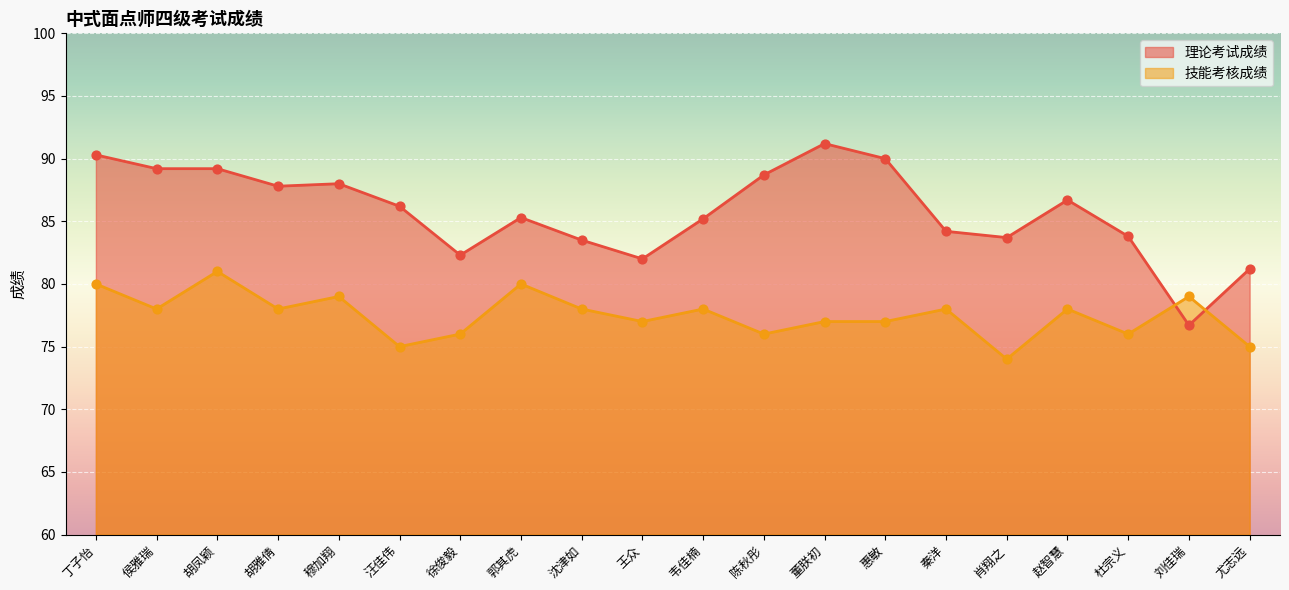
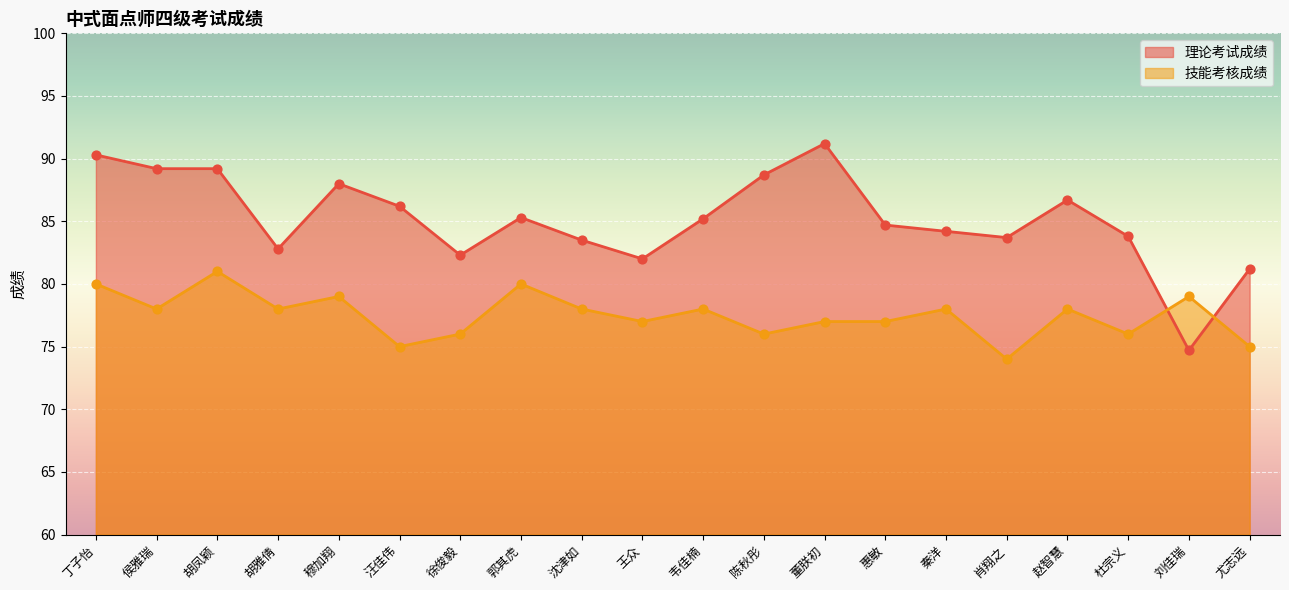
  {
    "理论考试成绩": {
      "丁子怡": 90.3,
      "侯雅瑞": 89.2,
      "胡凤颖": 89.2,
-     "胡雅倩": 87.8,
+     "胡雅倩": 82.8,
      "穆加翔": 88.0,
      "汪佳伟": 86.2,
      "徐俊毅": 82.3,
      "郭其虎": 85.3,
      "沈津如": 83.5,
      "王众": 82.0,
      "韦佳楠": 85.2,
      "陈秋彤": 88.7,
      "董朕初": 91.2,
-     "惠敏": 90.0,
+     "惠敏": 84.7,
      "秦洋": 84.2,
      "肖翔之": 83.7,
      "赵智慧": 86.7,
      "杜宗义": 83.8,
-     "刘佳瑞": 76.7,
+     "刘佳瑞": 74.7,
      "尤志远": 81.2
    },
    "技能考核成绩": {
      "丁子怡": 80.0,
      "侯雅瑞": 78.0,
      "胡凤颖": 81.0,
      "胡雅倩": 78.0,
      "穆加翔": 79.0,
      "汪佳伟": 75.0,
      "徐俊毅": 76.0,
      "郭其虎": 80.0,
      "沈津如": 78.0,
      "王众": 77.0,
      "韦佳楠": 78.0,
      "陈秋彤": 76.0,
      "董朕初": 77.0,
      "惠敏": 77.0,
      "秦洋": 78.0,
      "肖翔之": 74.0,
      "赵智慧": 78.0,
      "杜宗义": 76.0,
      "刘佳瑞": 79.0,
      "尤志远": 75.0
    }
  }
